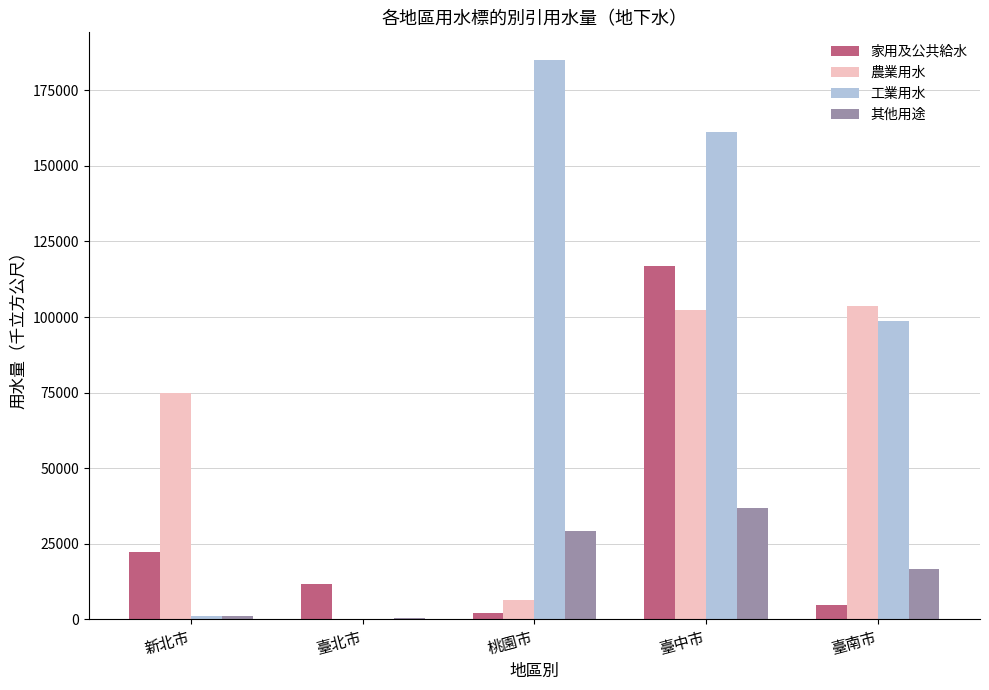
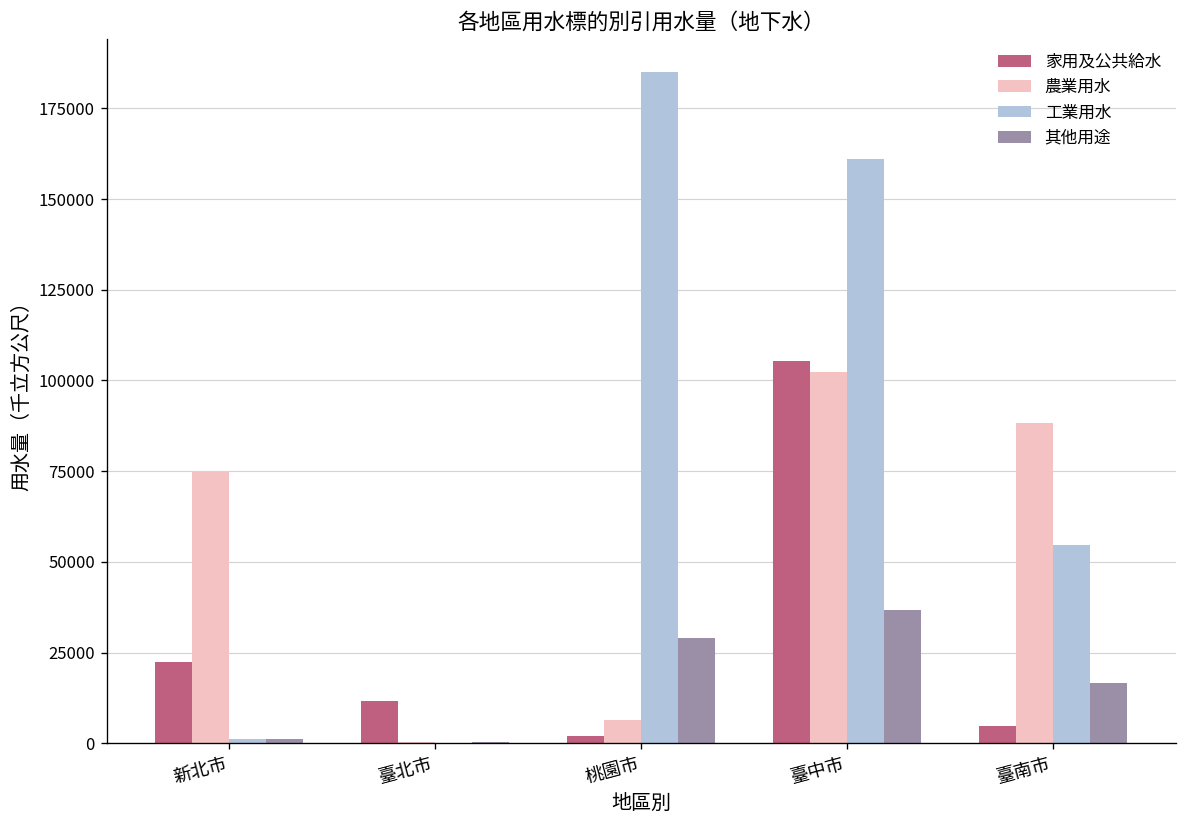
  {
    "家用及公共給水": {
      "新北市": 22000,
      "臺北市": 12000,
      "桃園市": 2000,
-     "臺中市": 117000,
+     "臺中市": 105000,
      "臺南市": 5000
    },
    "農業用水": {
      "新北市": 75000,
      "桃園市": 6000,
      "臺中市": 102000,
-     "臺南市": 104000
+     "臺南市": 88000
    },
    "工業用水": {
      "新北市": 1000,
      "臺北市": 0,
      "桃園市": 185000,
      "臺中市": 161000,
-     "臺南市": 99000
+     "臺南市": 55000
    },
    "其他用途": {
      "新北市": 1000,
      "桃園市": 29000,
      "臺中市": 37000,
      "臺南市": 17000
    }
  }
